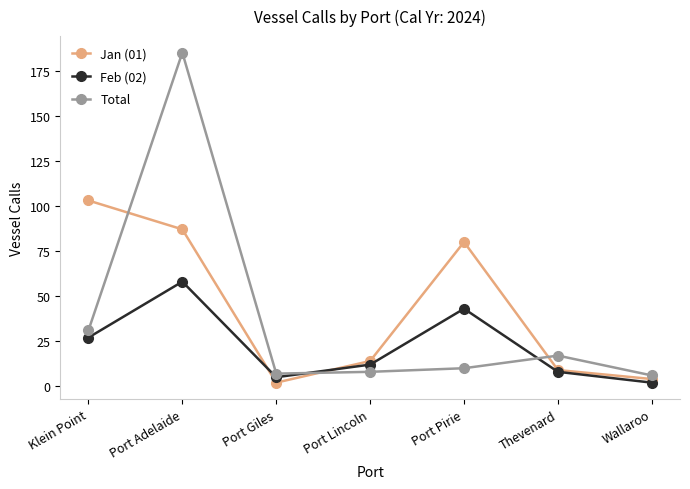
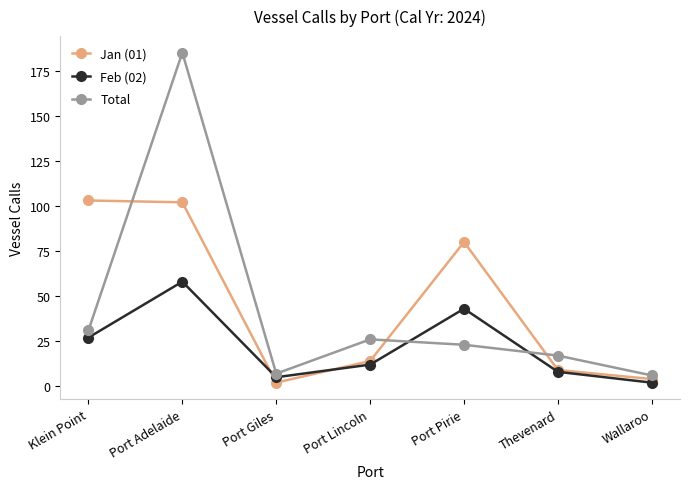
  {
    "Jan (01)": {
      "Klein Point": 103,
-     "Port Adelaide": 87,
+     "Port Adelaide": 102,
      "Port Giles": 2,
      "Port Lincoln": 14,
      "Port Pirie": 80,
      "Wallaroo": 4
    },
    "Feb (02)": {
      "Klein Point": 27,
      "Port Adelaide": 58,
      "Port Giles": 5,
      "Port Lincoln": 12,
      "Port Pirie": 43,
      "Wallaroo": 2
    },
    "Total": {
      "Klein Point": 31,
      "Port Adelaide": 185,
      "Port Giles": 7,
-     "Port Lincoln": 8,
-     "Port Pirie": 10,
+     "Port Lincoln": 26,
+     "Port Pirie": 23,
      "Thevenard": 17,
      "Wallaroo": 6
    }
  }
